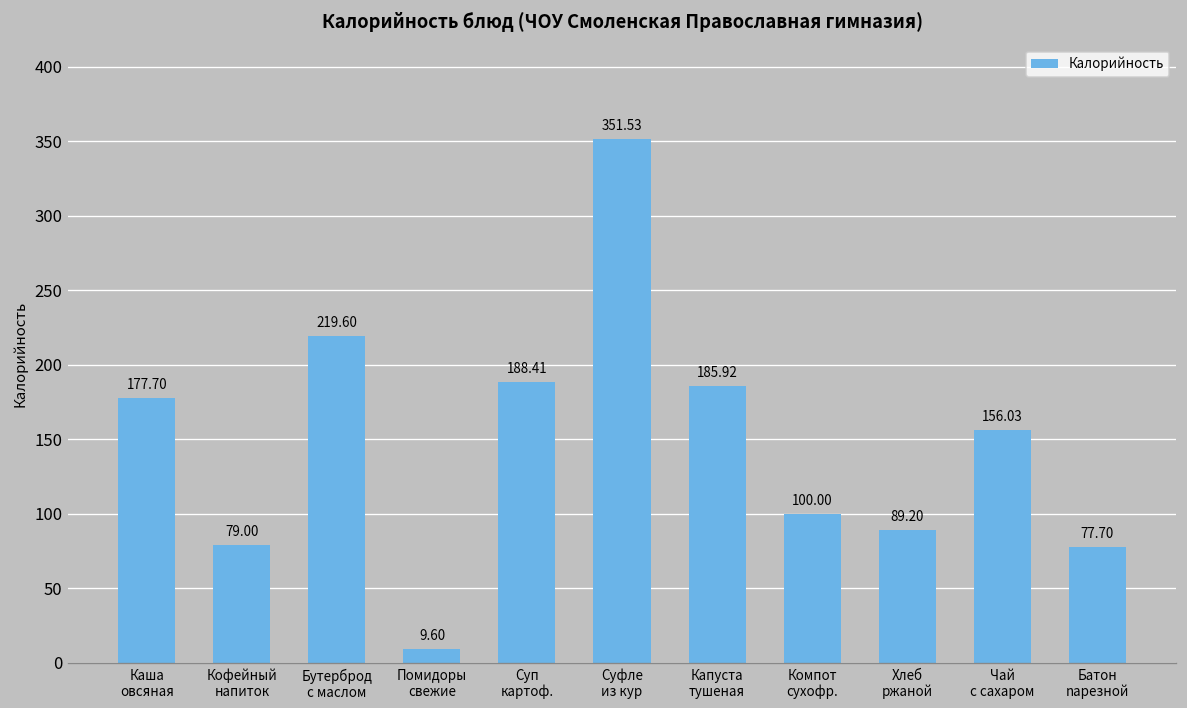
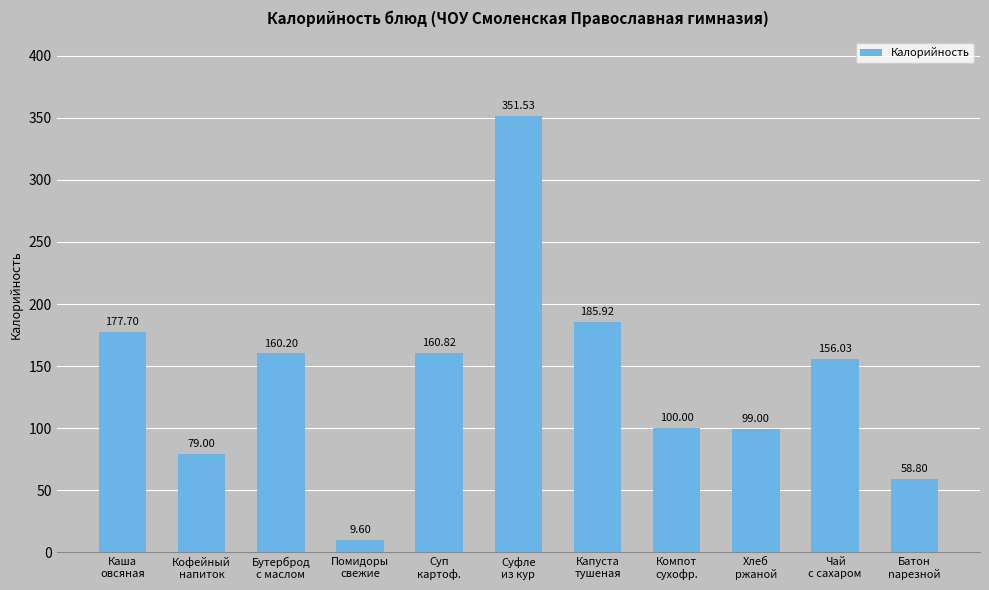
  {
    "Каша овсяная": 177.70,
    "Кофейный напиток": 79.00,
-   "Бутерброд с маслом": 219.60,
+   "Бутерброд с маслом": 160.20,
    "Помидоры свежие": 9.60,
-   "Суп картоф.": 188.41,
+   "Суп картоф.": 160.82,
    "Суфле из кур": 351.53,
    "Капуста тушеная": 185.92,
    "Компот сухофр.": 100.00,
-   "Хлеб ржаной": 89.20,
+   "Хлеб ржаной": 99.00,
    "Чай с сахаром": 156.03,
-   "Батон nарезной": 77.70
+   "Батон nарезной": 58.80
  }
